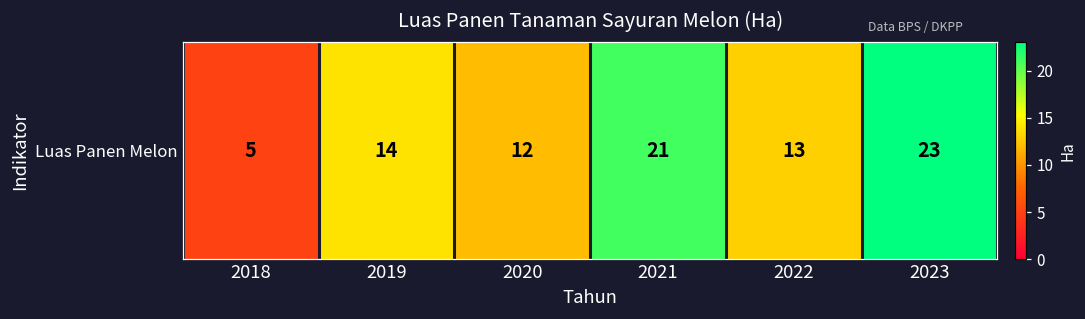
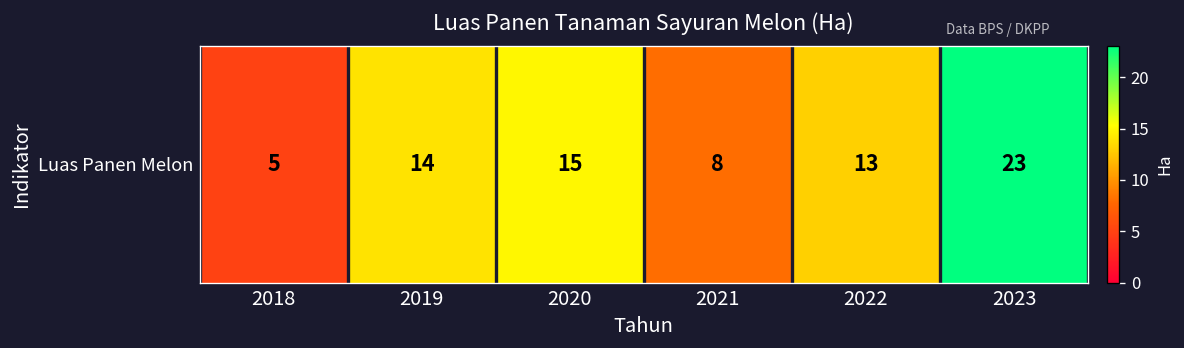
  {
    "Luas Panen Melon": {
      "2018": 5,
      "2019": 14,
-     "2020": 12,
-     "2021": 21,
+     "2020": 15,
+     "2021": 8,
      "2022": 13,
      "2023": 23
    }
  }
